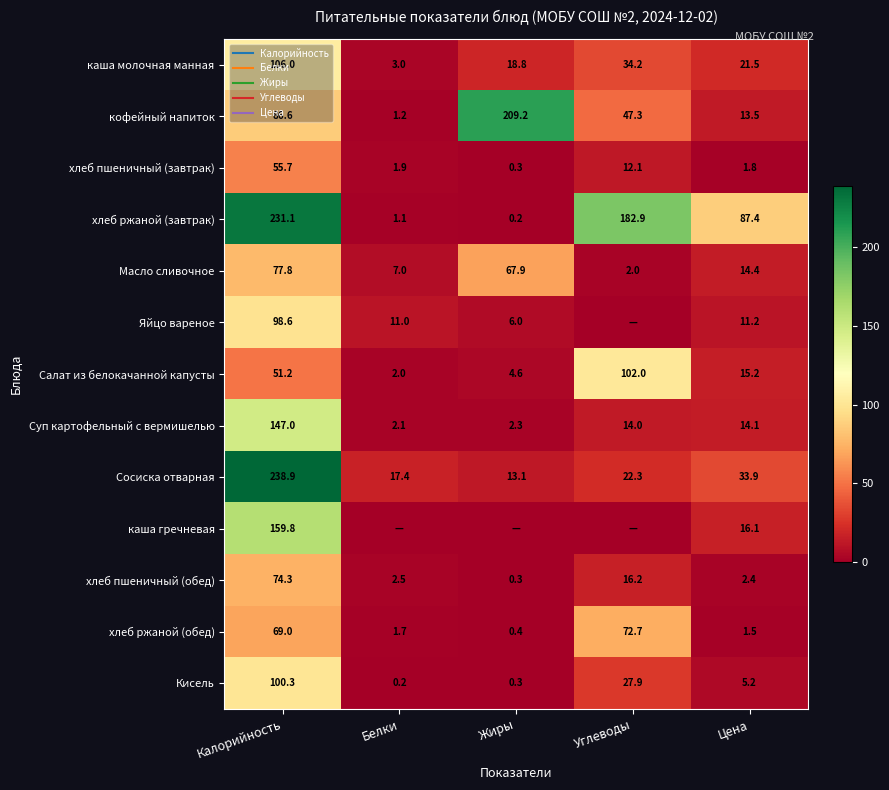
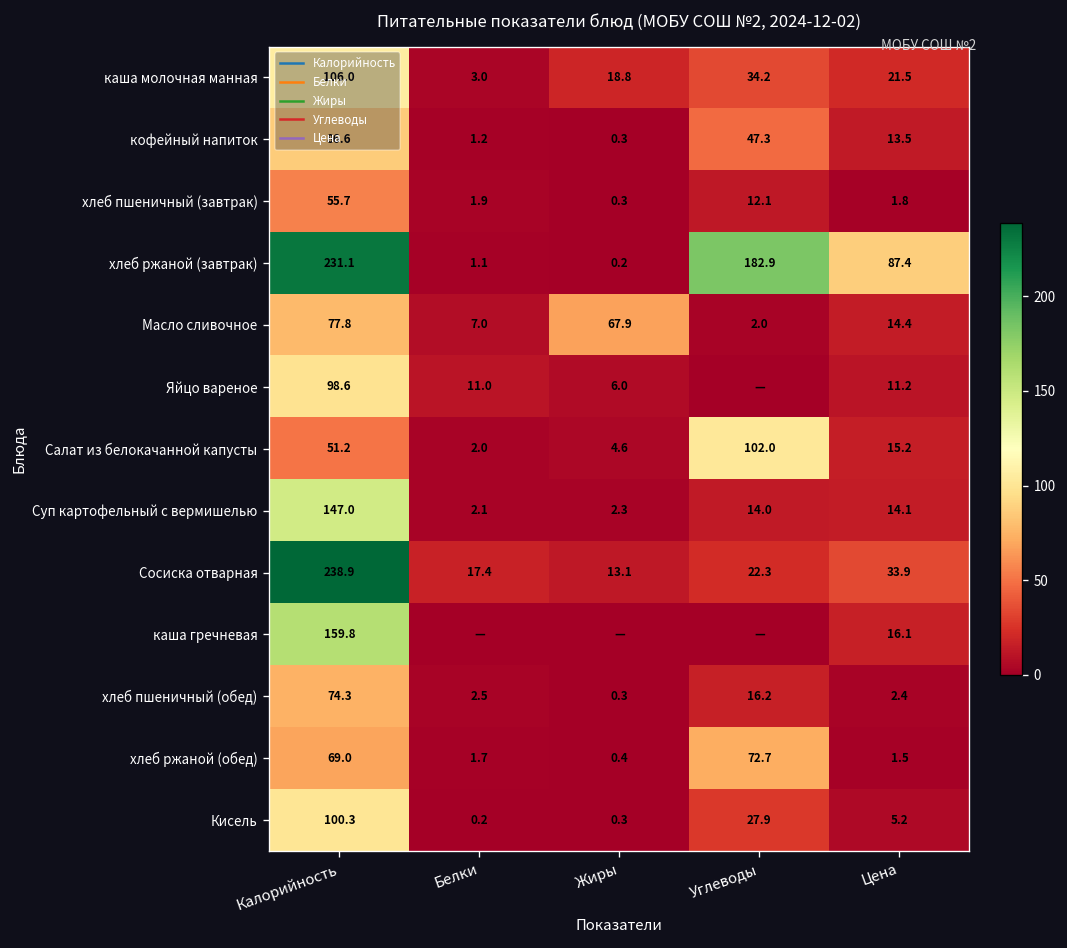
  {
    "каша молочная манная": {
      "Белки": 3.0,
      "Жиры": 18.8,
      "Углеводы": 34.2,
      "Цена": 21.5
    },
    "кофейный напиток": {
      "Белки": 1.2,
-     "Жиры": 209.2,
+     "Жиры": 0.3,
      "Углеводы": 47.3,
      "Цена": 13.5
    },
    "хлеб пшеничный (завтрак)": {
      "Калорийность": 55.7,
      "Белки": 1.9,
      "Жиры": 0.3,
      "Углеводы": 12.1,
      "Цена": 1.8
    },
    "хлеб ржаной (завтрак)": {
      "Калорийность": 231.1,
      "Белки": 1.1,
      "Жиры": 0.2,
      "Углеводы": 182.9,
      "Цена": 87.4
    },
    "Масло сливочное": {
      "Калорийность": 77.8,
      "Белки": 7.0,
      "Жиры": 67.9,
      "Углеводы": 2.0,
      "Цена": 14.4
    },
    "Яйцо вареное": {
      "Калорийность": 98.6,
      "Белки": 11.0,
      "Жиры": 6.0,
      "Цена": 11.2
    },
    "Салат из белокачанной капусты": {
      "Калорийность": 51.2,
      "Белки": 2.0,
      "Жиры": 4.6,
      "Углеводы": 102.0,
      "Цена": 15.2
    },
    "Суп картофельный с вермишелью": {
      "Калорийность": 147.0,
      "Белки": 2.1,
      "Жиры": 2.3,
      "Углеводы": 14.0,
      "Цена": 14.1
    },
    "Сосиска отварная": {
      "Калорийность": 238.9,
      "Белки": 17.4,
      "Жиры": 13.1,
      "Углеводы": 22.3,
      "Цена": 33.9
    },
    "каша гречневая": {
      "Калорийность": 159.8,
      "Цена": 16.1
    },
    "хлеб пшеничный (обед)": {
      "Калорийность": 74.3,
      "Белки": 2.5,
      "Жиры": 0.3,
      "Углеводы": 16.2,
      "Цена": 2.4
    },
    "хлеб ржаной (обед)": {
      "Калорийность": 69.0,
      "Белки": 1.7,
      "Жиры": 0.4,
      "Углеводы": 72.7,
      "Цена": 1.5
    },
    "Кисель": {
      "Калорийность": 100.3,
      "Белки": 0.2,
      "Жиры": 0.3,
      "Углеводы": 27.9,
      "Цена": 5.2
    }
  }
